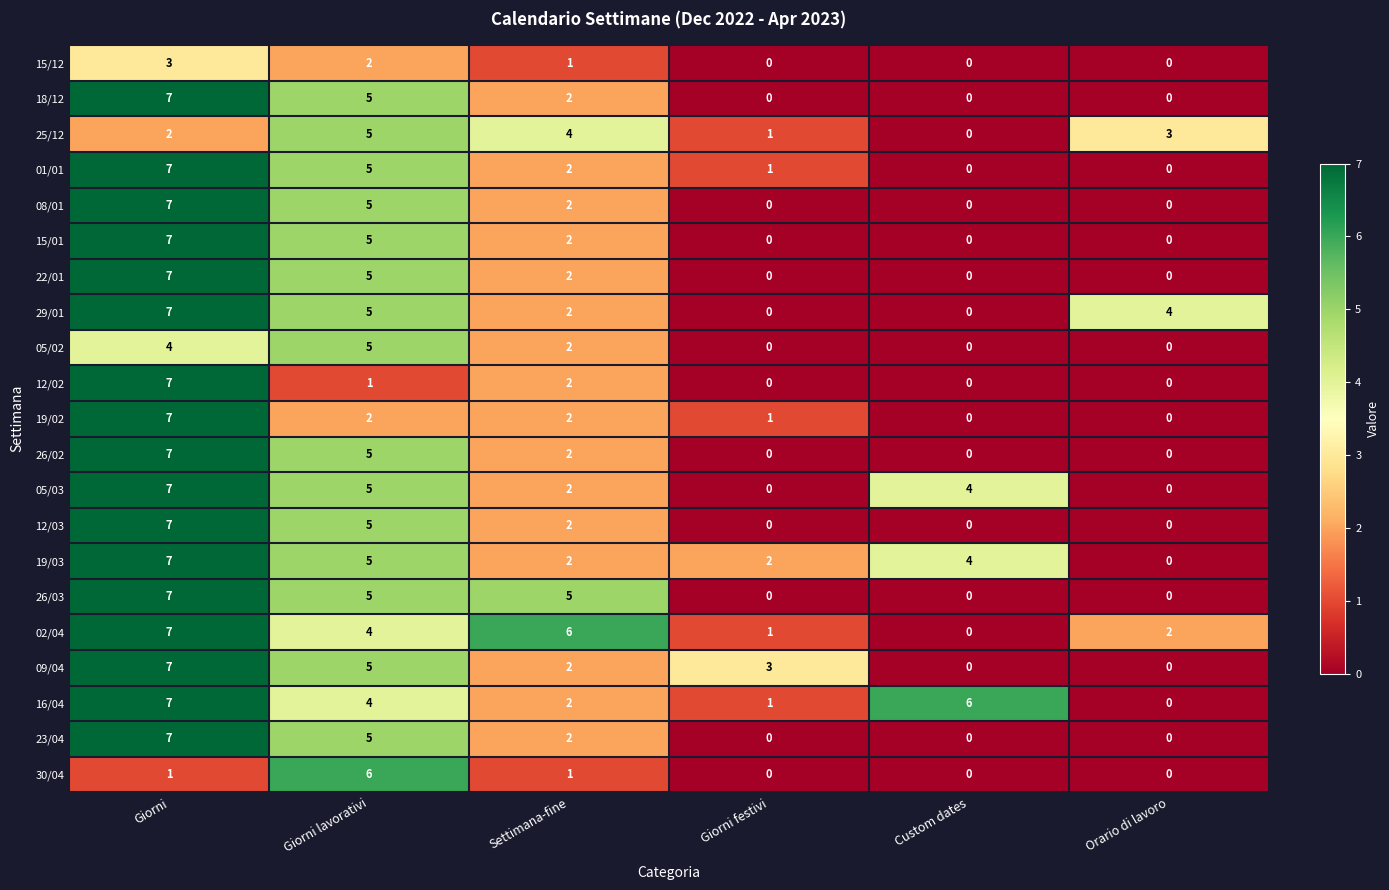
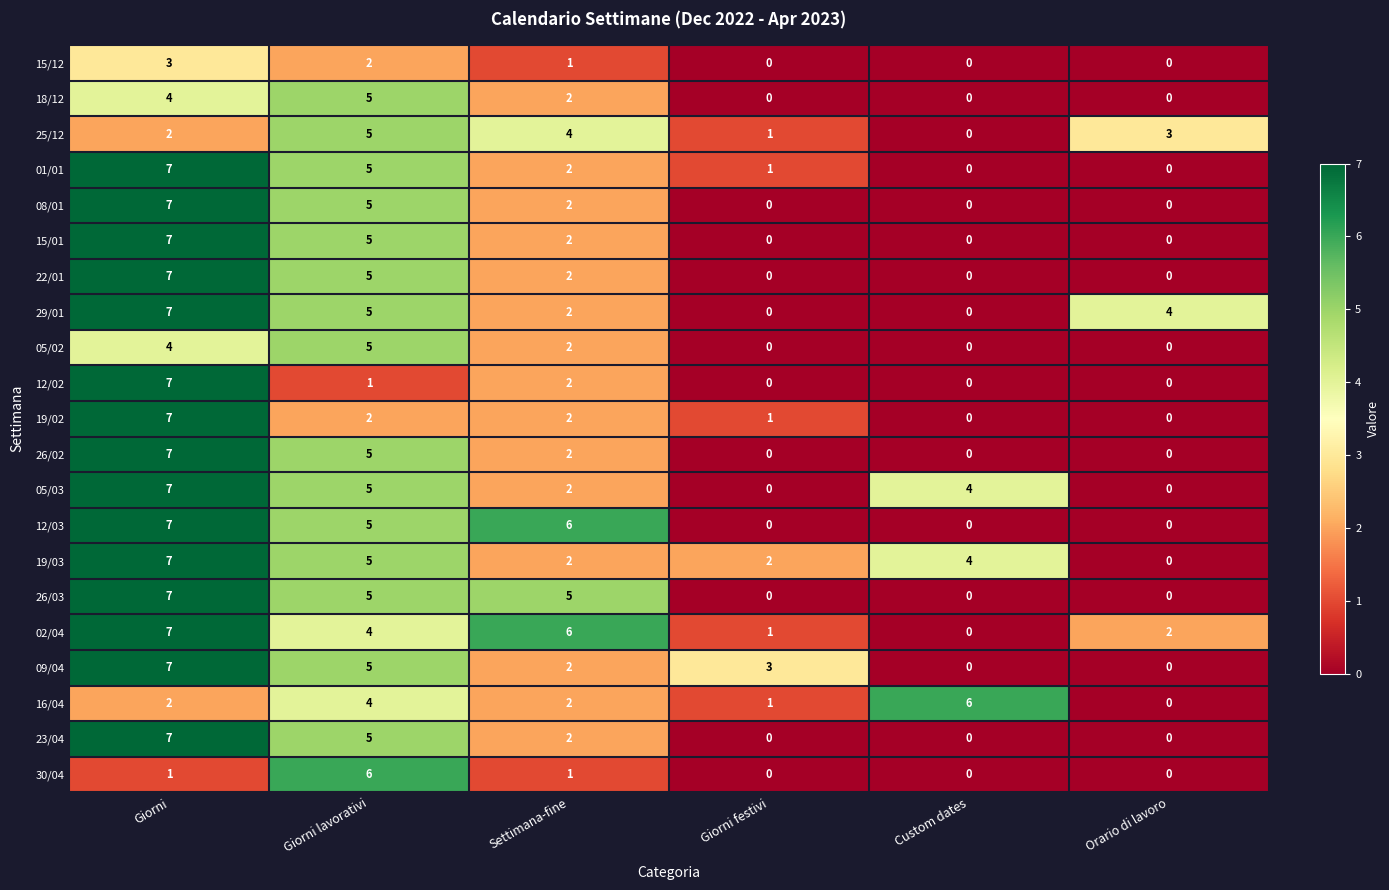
  {
    "15/12": {
      "Giorni": 3,
      "Giorni lavorativi": 2,
      "Settimana-fine": 1,
      "Giorni festivi": 0,
      "Custom dates": 0,
      "Orario di lavoro": 0
    },
    "18/12": {
-     "Giorni": 7,
+     "Giorni": 4,
      "Giorni lavorativi": 5,
      "Settimana-fine": 2,
      "Giorni festivi": 0,
      "Custom dates": 0,
      "Orario di lavoro": 0
    },
    "25/12": {
      "Giorni": 2,
      "Giorni lavorativi": 5,
      "Settimana-fine": 4,
      "Giorni festivi": 1,
      "Custom dates": 0,
      "Orario di lavoro": 3
    },
    "01/01": {
      "Giorni": 7,
      "Giorni lavorativi": 5,
      "Settimana-fine": 2,
      "Giorni festivi": 1,
      "Custom dates": 0,
      "Orario di lavoro": 0
    },
    "08/01": {
      "Giorni": 7,
      "Giorni lavorativi": 5,
      "Settimana-fine": 2,
      "Giorni festivi": 0,
      "Custom dates": 0,
      "Orario di lavoro": 0
    },
    "15/01": {
      "Giorni": 7,
      "Giorni lavorativi": 5,
      "Settimana-fine": 2,
      "Giorni festivi": 0,
      "Custom dates": 0,
      "Orario di lavoro": 0
    },
    "22/01": {
      "Giorni": 7,
      "Giorni lavorativi": 5,
      "Settimana-fine": 2,
      "Giorni festivi": 0,
      "Custom dates": 0,
      "Orario di lavoro": 0
    },
    "29/01": {
      "Giorni": 7,
      "Giorni lavorativi": 5,
      "Settimana-fine": 2,
      "Giorni festivi": 0,
      "Custom dates": 0,
      "Orario di lavoro": 4
    },
    "05/02": {
      "Giorni": 4,
      "Giorni lavorativi": 5,
      "Settimana-fine": 2,
      "Giorni festivi": 0,
      "Custom dates": 0,
      "Orario di lavoro": 0
    },
    "12/02": {
      "Giorni": 7,
      "Giorni lavorativi": 1,
      "Settimana-fine": 2,
      "Giorni festivi": 0,
      "Custom dates": 0,
      "Orario di lavoro": 0
    },
    "19/02": {
      "Giorni": 7,
      "Giorni lavorativi": 2,
      "Settimana-fine": 2,
      "Giorni festivi": 1,
      "Custom dates": 0,
      "Orario di lavoro": 0
    },
    "26/02": {
      "Giorni": 7,
      "Giorni lavorativi": 5,
      "Settimana-fine": 2,
      "Giorni festivi": 0,
      "Custom dates": 0,
      "Orario di lavoro": 0
    },
    "05/03": {
      "Giorni": 7,
      "Giorni lavorativi": 5,
      "Settimana-fine": 2,
      "Giorni festivi": 0,
      "Custom dates": 4,
      "Orario di lavoro": 0
    },
    "12/03": {
      "Giorni": 7,
      "Giorni lavorativi": 5,
-     "Settimana-fine": 2,
+     "Settimana-fine": 6,
      "Giorni festivi": 0,
      "Custom dates": 0,
      "Orario di lavoro": 0
    },
    "19/03": {
      "Giorni": 7,
      "Giorni lavorativi": 5,
      "Settimana-fine": 2,
      "Giorni festivi": 2,
      "Custom dates": 4,
      "Orario di lavoro": 0
    },
    "26/03": {
      "Giorni": 7,
      "Giorni lavorativi": 5,
      "Settimana-fine": 5,
      "Giorni festivi": 0,
      "Custom dates": 0,
      "Orario di lavoro": 0
    },
    "02/04": {
      "Giorni": 7,
      "Giorni lavorativi": 4,
      "Settimana-fine": 6,
      "Giorni festivi": 1,
      "Custom dates": 0,
      "Orario di lavoro": 2
    },
    "09/04": {
      "Giorni": 7,
      "Giorni lavorativi": 5,
      "Settimana-fine": 2,
      "Giorni festivi": 3,
      "Custom dates": 0,
      "Orario di lavoro": 0
    },
    "16/04": {
-     "Giorni": 7,
+     "Giorni": 2,
      "Giorni lavorativi": 4,
      "Settimana-fine": 2,
      "Giorni festivi": 1,
      "Custom dates": 6,
      "Orario di lavoro": 0
    },
    "23/04": {
      "Giorni": 7,
      "Giorni lavorativi": 5,
      "Settimana-fine": 2,
      "Giorni festivi": 0,
      "Custom dates": 0,
      "Orario di lavoro": 0
    },
    "30/04": {
      "Giorni": 1,
      "Giorni lavorativi": 6,
      "Settimana-fine": 1,
      "Giorni festivi": 0,
      "Custom dates": 0,
      "Orario di lavoro": 0
    }
  }
